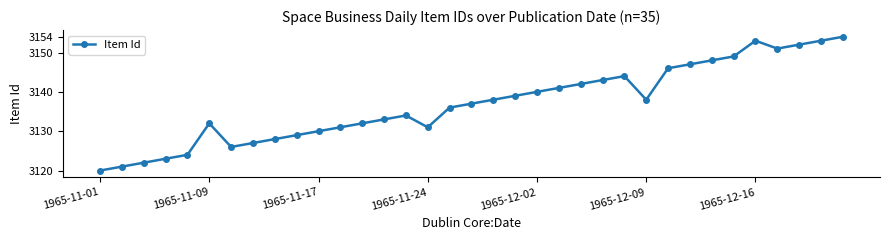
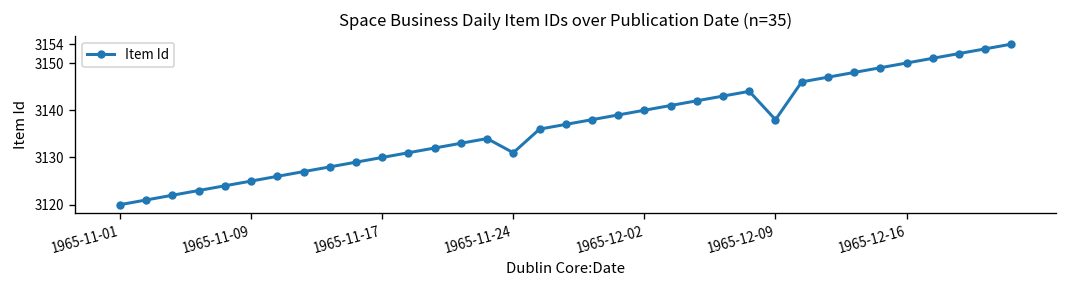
  {
    "1965-11-01": 3120,
-   "1965-11-09": 3132,
+   "1965-11-09": 3125,
    "1965-11-17": 3130,
    "1965-11-24": 3131,
    "1965-12-02": 3140,
    "1965-12-09": 3138,
-   "1965-12-16": 3153
+   "1965-12-16": 3150
  }
